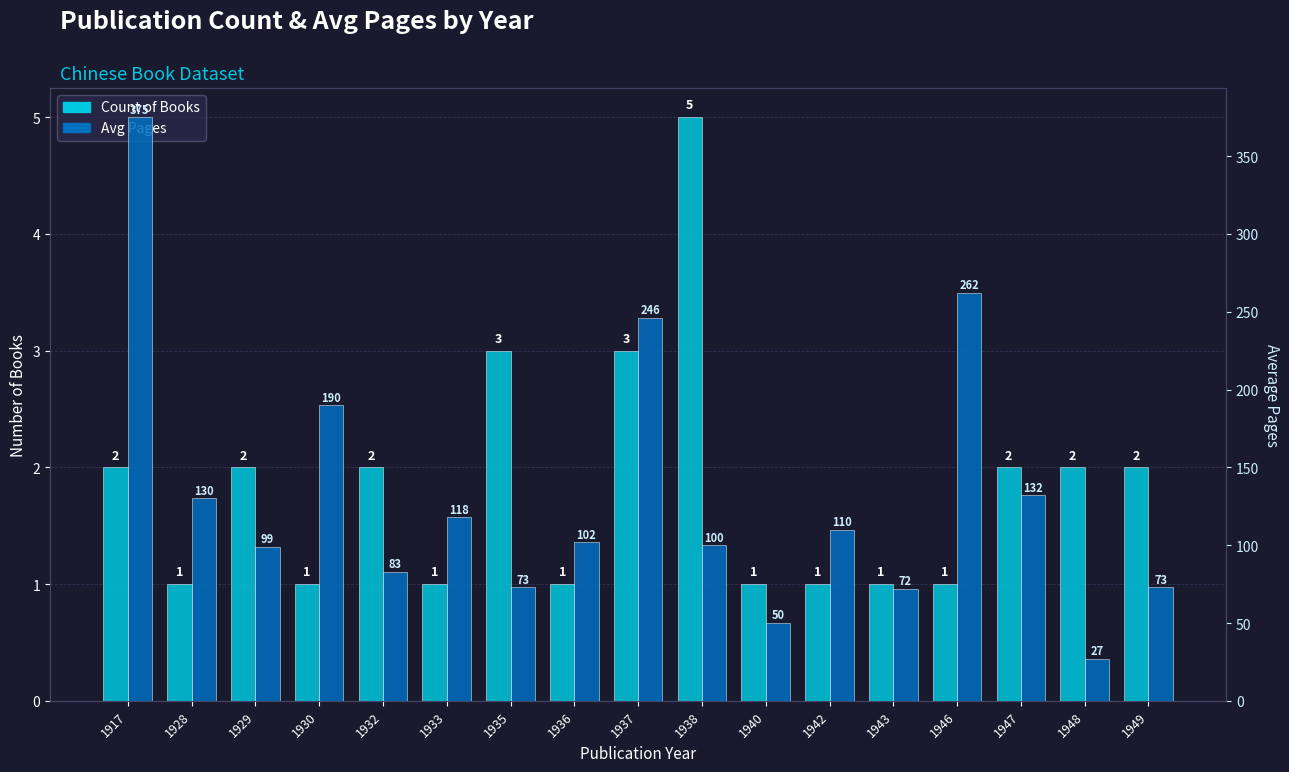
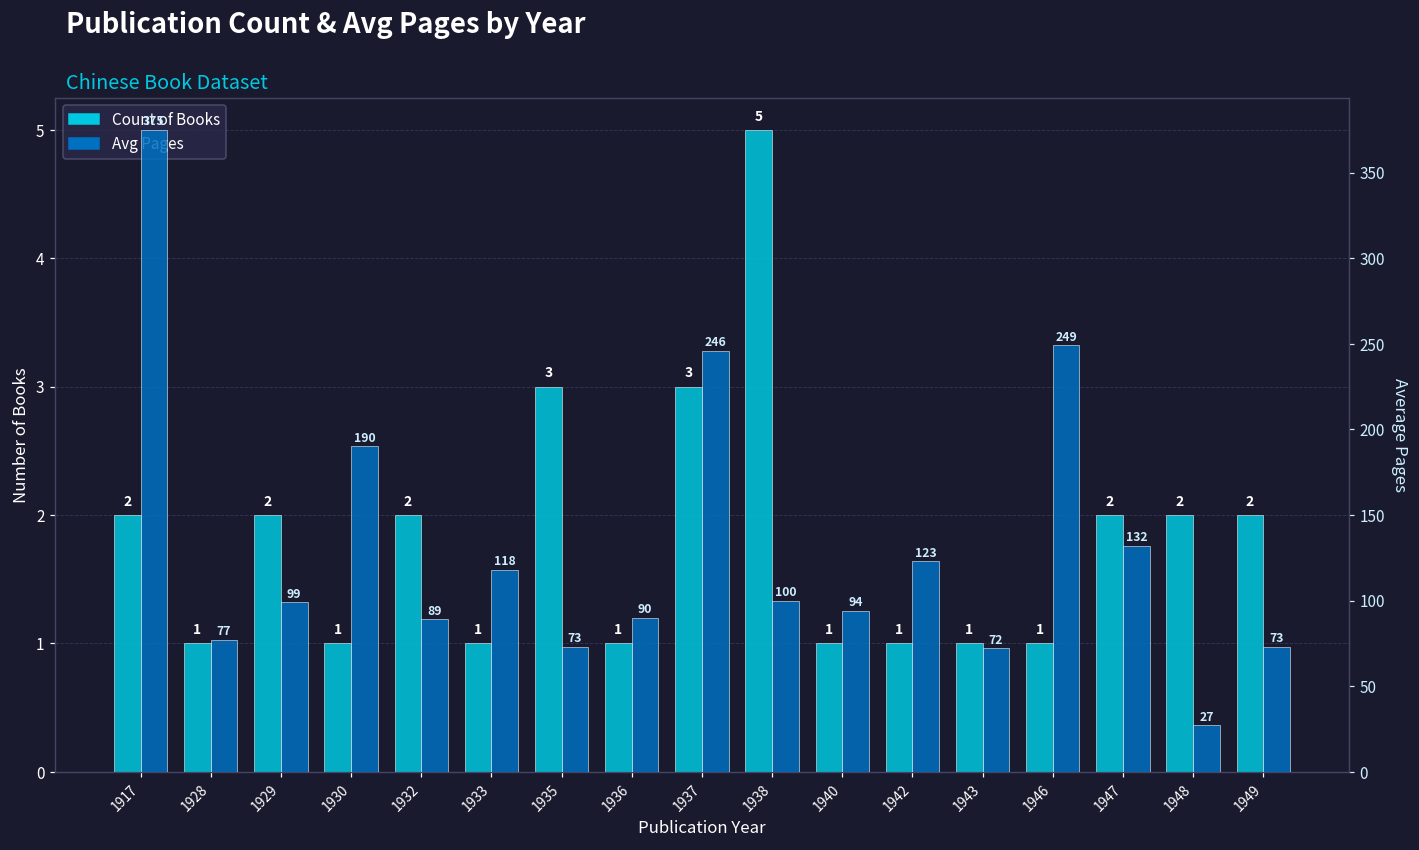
  {
    "Avg Pages": {
-     "1928": 130,
+     "1928": 77,
      "1929": 99,
      "1930": 190,
-     "1932": 83,
+     "1932": 89,
      "1933": 118,
      "1935": 73,
-     "1936": 102,
+     "1936": 90,
      "1937": 246,
      "1938": 100,
-     "1940": 50,
-     "1942": 110,
+     "1940": 94,
+     "1942": 123,
      "1943": 72,
-     "1946": 262,
+     "1946": 249,
      "1947": 132,
      "1948": 27,
      "1949": 73
    }
  }
